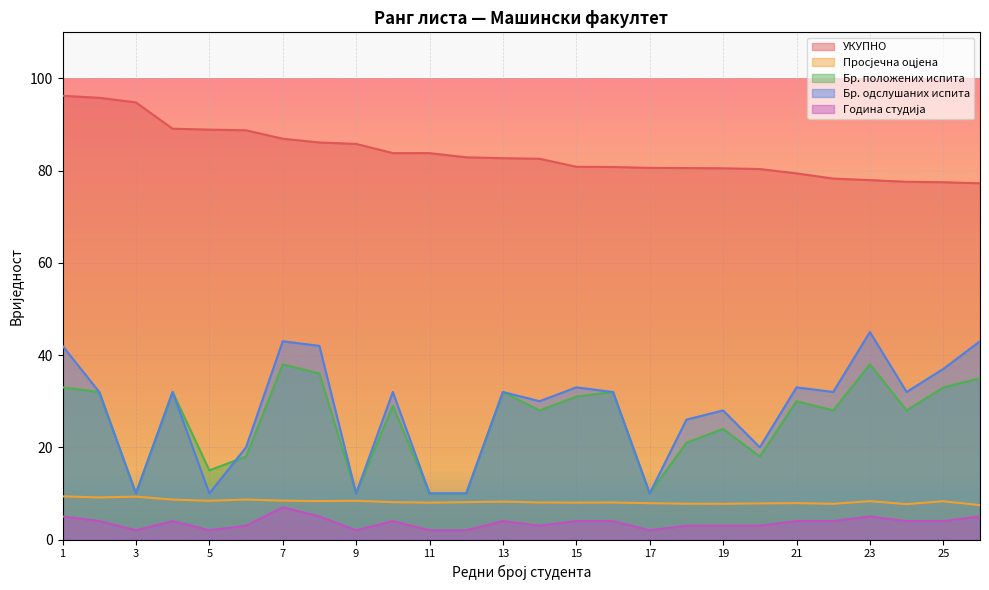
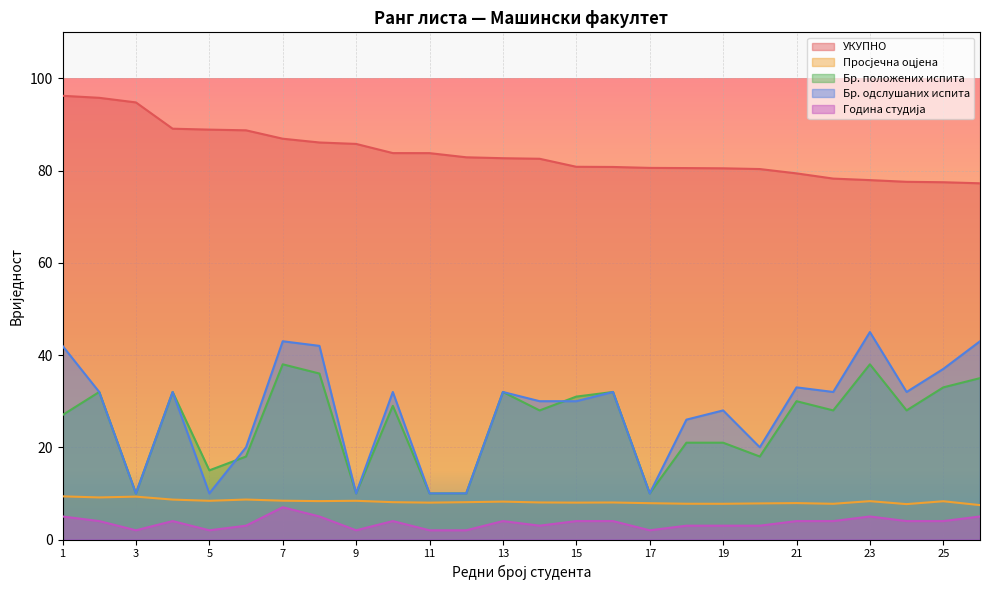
  {
    "Бр. положених испита": {
-     "1": 33,
+     "1": 27,
      "5": 15,
      "7": 38,
      "15": 31,
-     "19": 24,
+     "19": 21,
      "21": 30,
      "23": 38,
      "25": 33
    },
    "Бр. одслушаних испита": {
      "1": 42,
      "5": 10,
      "7": 43,
-     "15": 33,
+     "15": 30,
      "19": 28,
      "21": 33,
      "23": 45,
      "25": 37
    },
    "Година студија": {
      "1": 5,
      "3": 2,
      "5": 2,
      "7": 7,
      "9": 2,
      "11": 2,
      "13": 4,
      "15": 4,
      "17": 2,
      "19": 3,
      "21": 4,
      "23": 5,
      "25": 4
    }
  }
